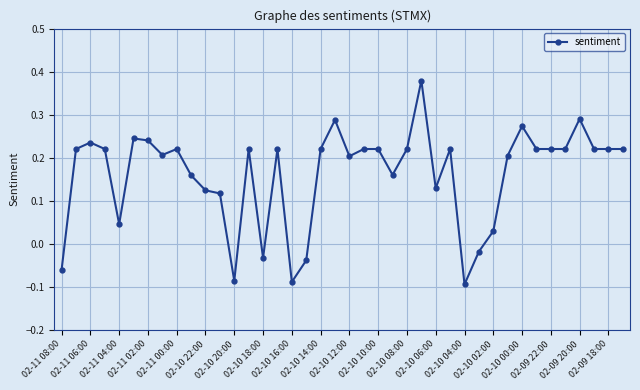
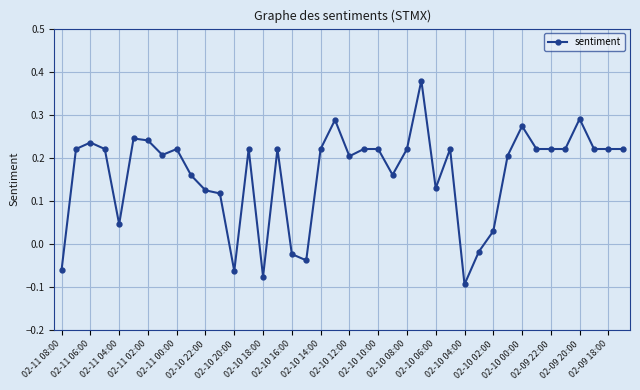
  {
    "02-11 08:00": -0.06,
    "02-11 06:00": 0.24,
    "02-11 04:00": 0.05,
    "02-11 02:00": 0.24,
    "02-11 00:00": 0.22,
    "02-10 22:00": 0.12,
-   "02-10 20:00": -0.09,
-   "02-10 18:00": -0.03,
-   "02-10 16:00": -0.09,
+   "02-10 20:00": -0.06,
+   "02-10 18:00": -0.08,
+   "02-10 16:00": -0.02,
    "02-10 14:00": 0.22,
    "02-10 12:00": 0.20,
    "02-10 10:00": 0.22,
    "02-10 08:00": 0.22,
    "02-10 06:00": 0.13,
    "02-10 04:00": -0.09,
    "02-10 02:00": 0.03,
    "02-10 00:00": 0.27,
    "02-09 22:00": 0.22,
    "02-09 20:00": 0.29,
    "02-09 18:00": 0.22
  }
